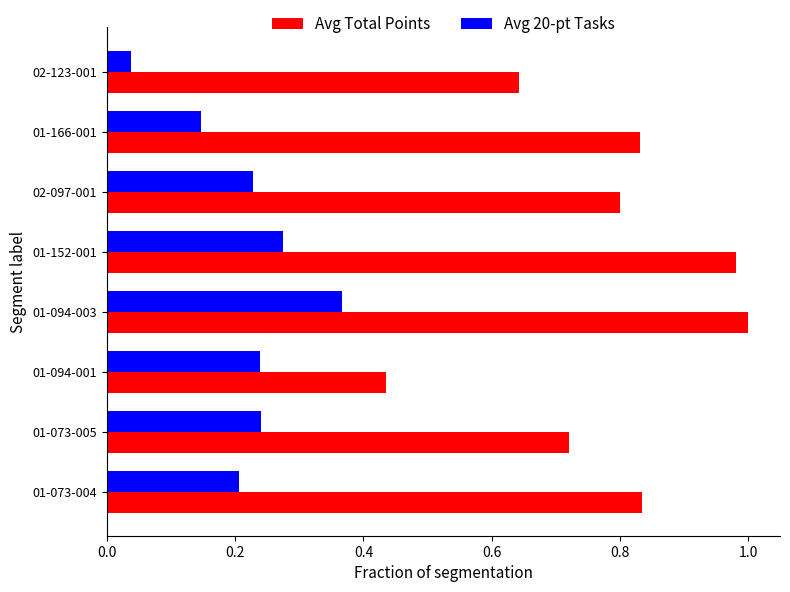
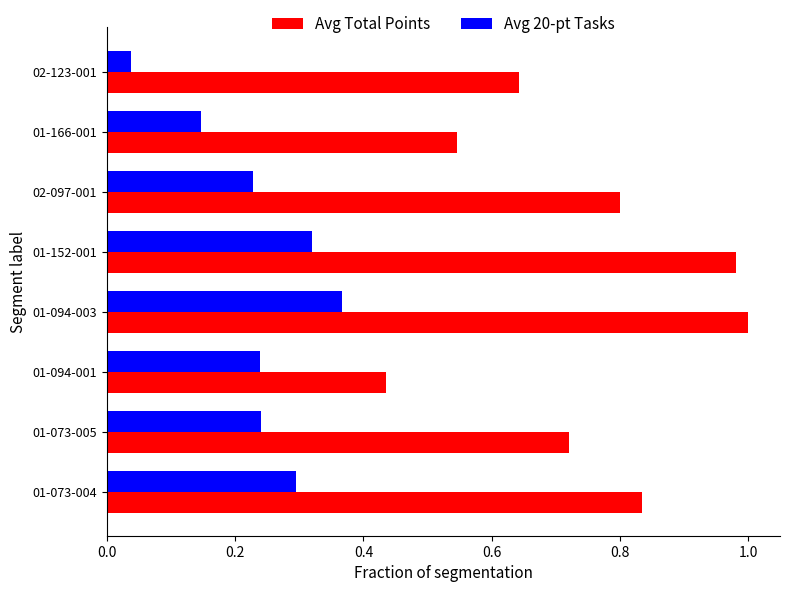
  {
    "Avg Total Points": {
      "02-123-001": 0.64,
-     "01-166-001": 0.83,
+     "01-166-001": 0.55,
      "02-097-001": 0.80,
      "01-152-001": 0.98,
      "01-094-003": 1.00,
      "01-094-001": 0.44,
      "01-073-005": 0.72,
      "01-073-004": 0.83
    },
    "Avg 20-pt Tasks": {
      "02-123-001": 0.04,
      "01-166-001": 0.15,
      "02-097-001": 0.23,
-     "01-152-001": 0.28,
+     "01-152-001": 0.32,
      "01-094-003": 0.37,
      "01-094-001": 0.24,
      "01-073-005": 0.24,
-     "01-073-004": 0.21
+     "01-073-004": 0.29
    }
  }
